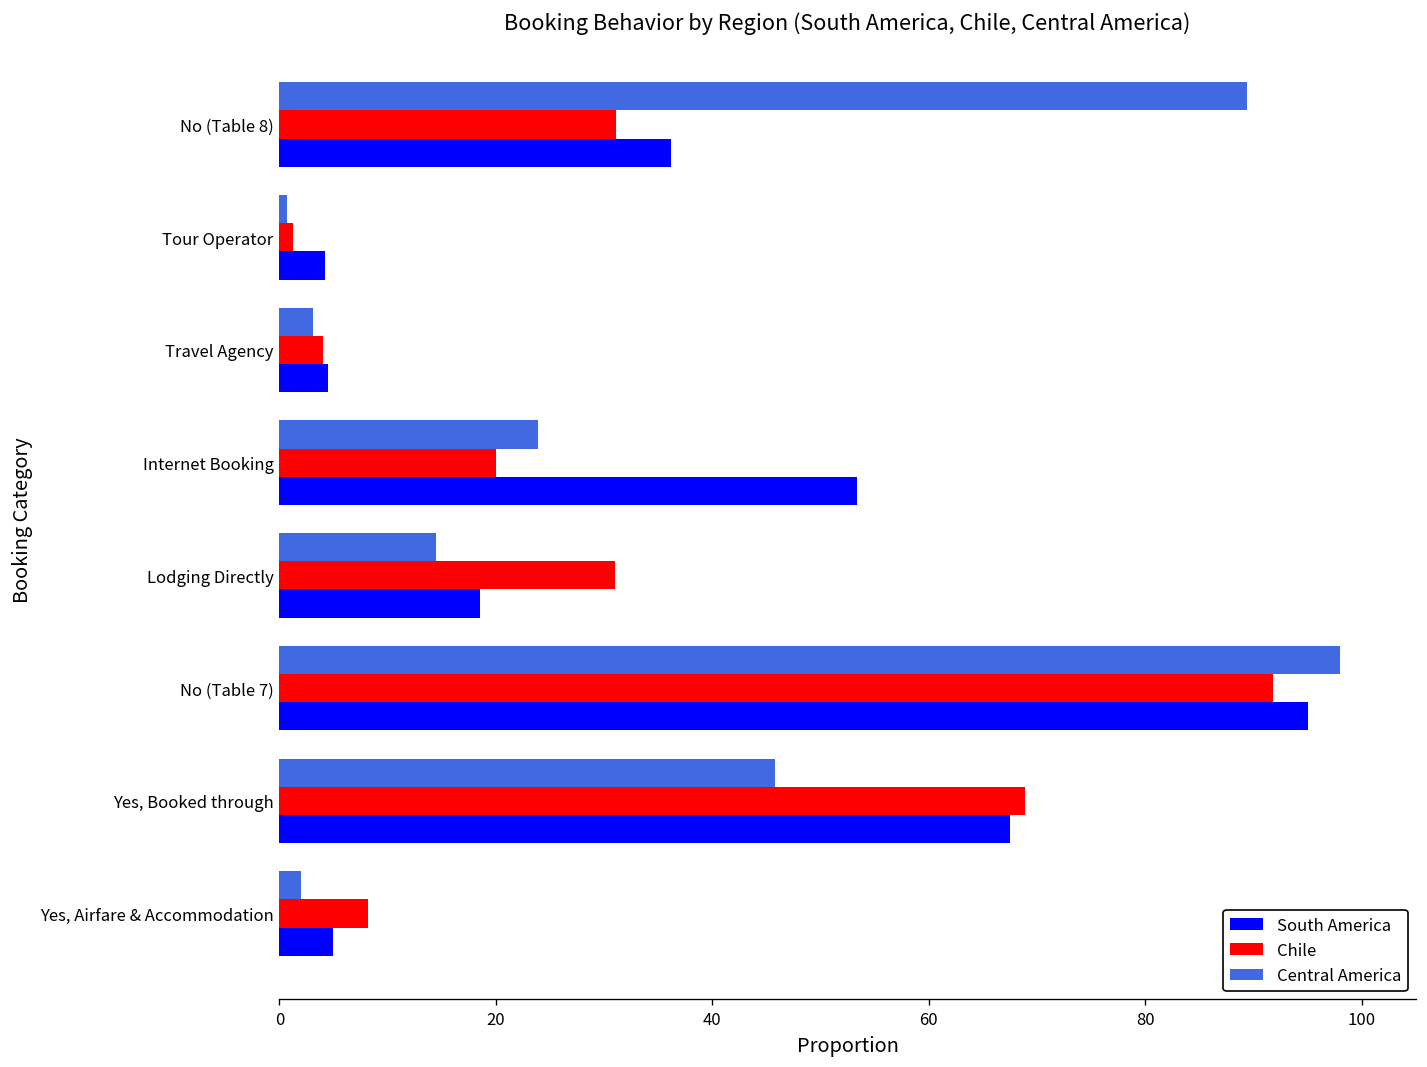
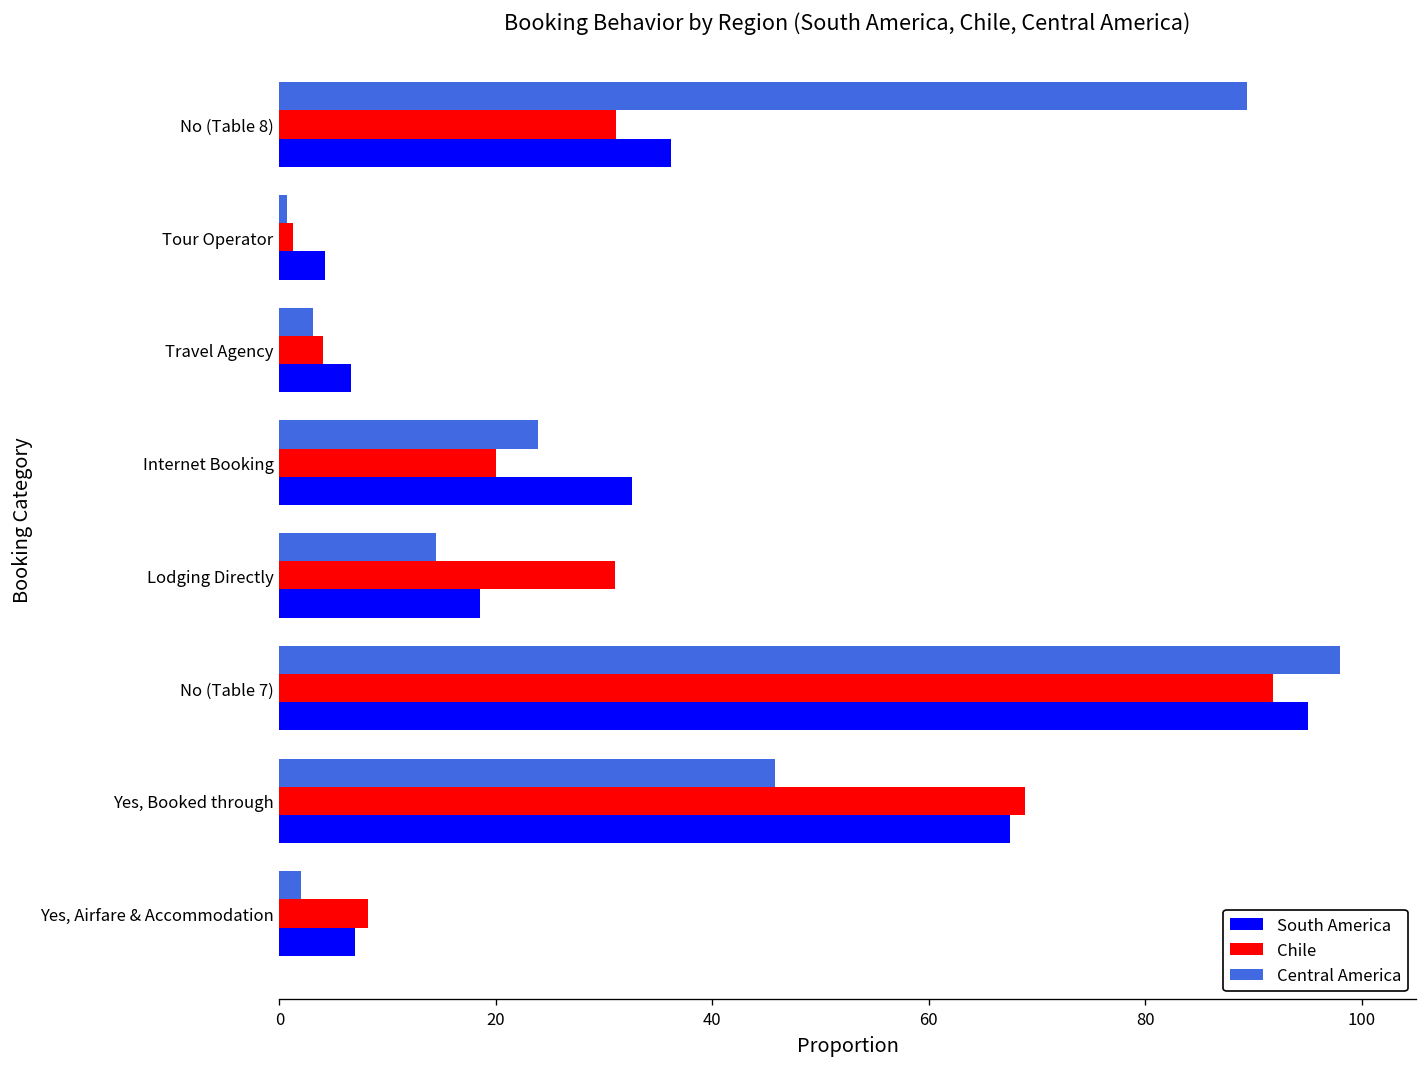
  {
    "South America": {
      "No (Table 8)": 36,
      "Tour Operator": 4,
-     "Travel Agency": 5,
-     "Internet Booking": 53,
+     "Travel Agency": 7,
+     "Internet Booking": 33,
      "Lodging Directly": 19,
      "No (Table 7)": 95,
      "Yes, Booked through": 68,
-     "Yes, Airfare & Accommodation": 5
+     "Yes, Airfare & Accommodation": 7
    },
    "Chile": {
      "No (Table 8)": 31,
      "Tour Operator": 1,
      "Travel Agency": 4,
      "Internet Booking": 20,
      "Lodging Directly": 31,
      "No (Table 7)": 92,
      "Yes, Booked through": 69,
      "Yes, Airfare & Accommodation": 8
    },
    "Central America": {
      "No (Table 8)": 89,
      "Tour Operator": 1,
      "Travel Agency": 3,
      "Internet Booking": 24,
      "Lodging Directly": 14,
      "No (Table 7)": 98,
      "Yes, Booked through": 46,
      "Yes, Airfare & Accommodation": 2
    }
  }
